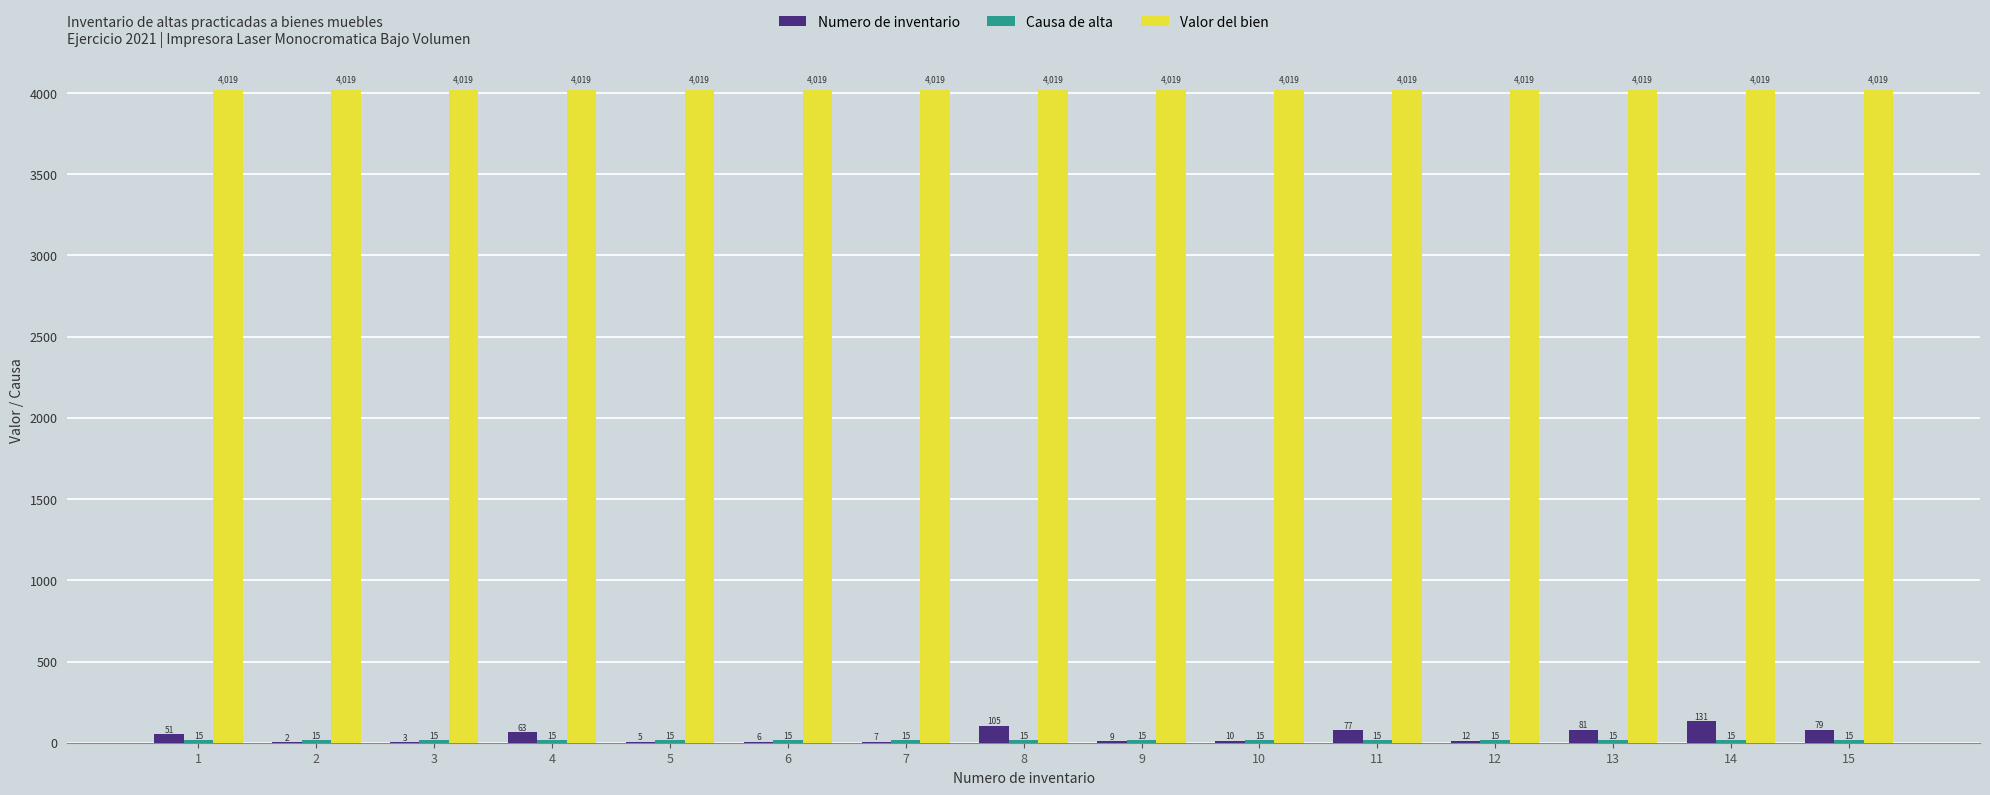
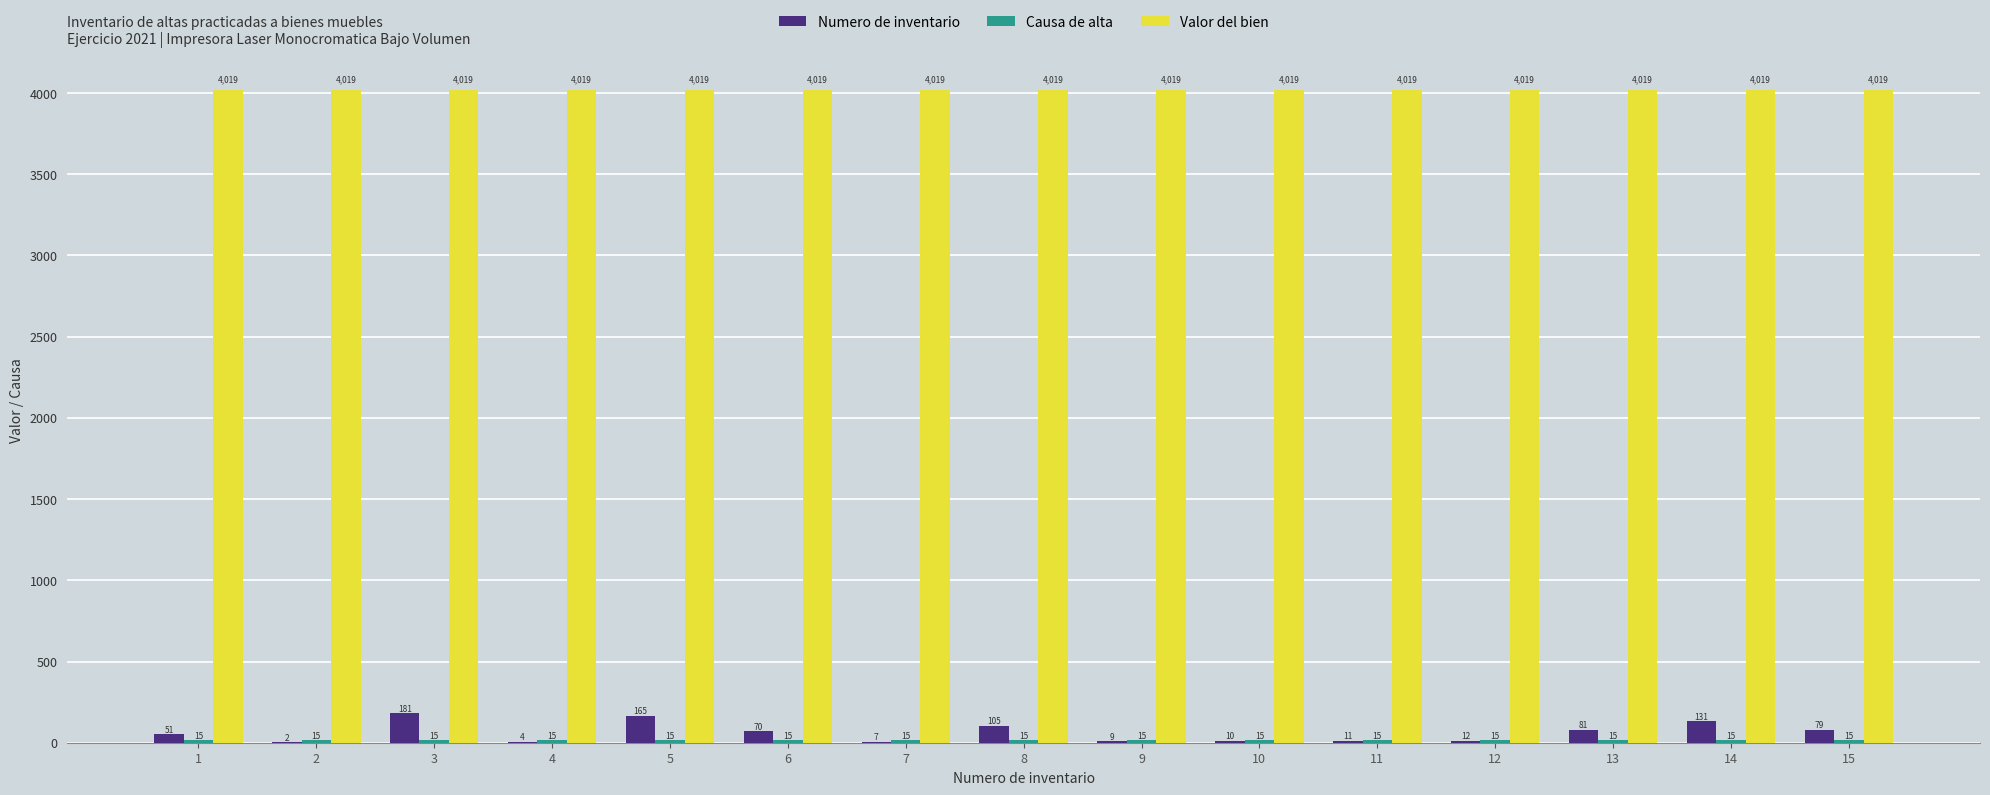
  {
    "Numero de inventario": {
      "1": "51",
      "2": "2",
-     "3": "3",
-     "4": "63",
-     "5": "5",
-     "6": "6",
+     "3": "181",
+     "4": "4",
+     "5": "165",
+     "6": "70",
      "7": "7",
      "8": "105",
      "9": "9",
      "10": "10",
-     "11": "77",
+     "11": "11",
      "12": "12",
      "13": "81",
      "14": "131",
      "15": "79"
    },
    "Causa de alta": {
      "1": "15",
      "2": "15",
      "3": "15",
      "4": "15",
      "5": "15",
      "6": "15",
      "7": "15",
      "8": "15",
      "9": "15",
      "10": "15",
      "11": "15",
      "12": "15",
      "13": "15",
      "14": "15",
      "15": "15"
    },
    "Valor del bien": {
      "1": "4,019",
      "2": "4,019",
      "3": "4,019",
      "4": "4,019",
      "5": "4,019",
      "6": "4,019",
      "7": "4,019",
      "8": "4,019",
      "9": "4,019",
      "10": "4,019",
      "11": "4,019",
      "12": "4,019",
      "13": "4,019",
      "14": "4,019",
      "15": "4,019"
    }
  }
